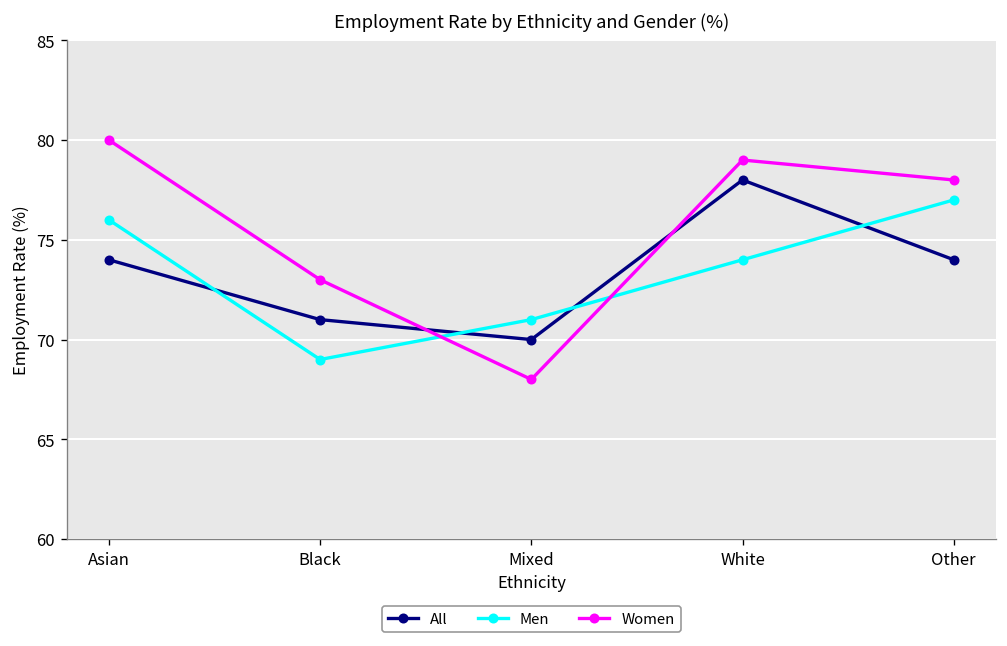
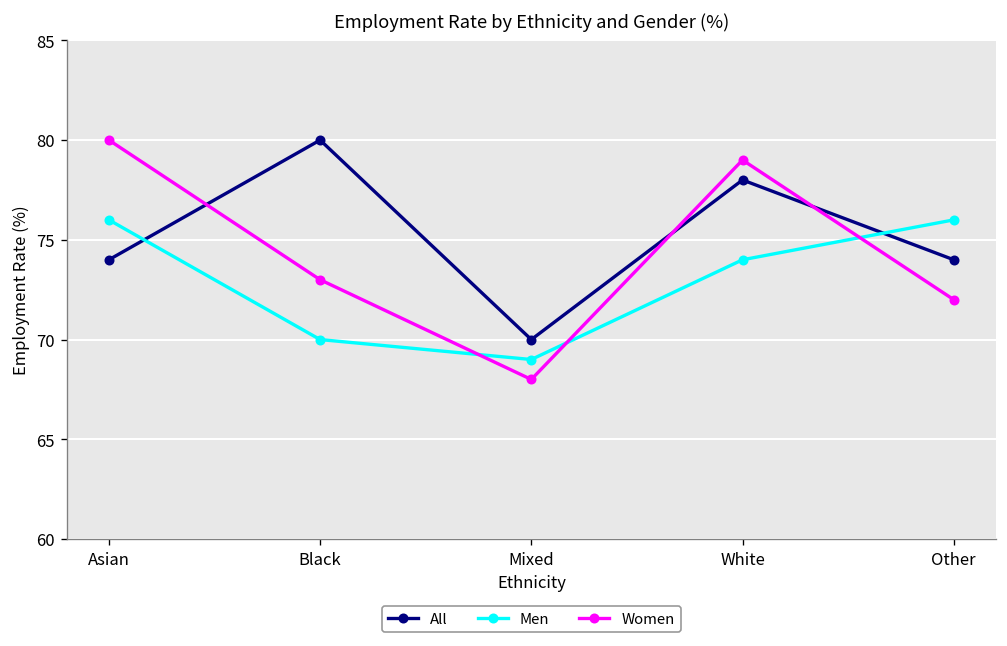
  {
    "All": {
      "Asian": 74,
-     "Black": 71,
+     "Black": 80,
      "Mixed": 70,
      "White": 78,
      "Other": 74
    },
    "Men": {
      "Asian": 76,
-     "Black": 69,
-     "Mixed": 71,
+     "Black": 70,
+     "Mixed": 69,
      "White": 74,
-     "Other": 77
+     "Other": 76
    },
    "Women": {
      "Asian": 80,
      "Black": 73,
      "Mixed": 68,
      "White": 79,
-     "Other": 78
+     "Other": 72
    }
  }
